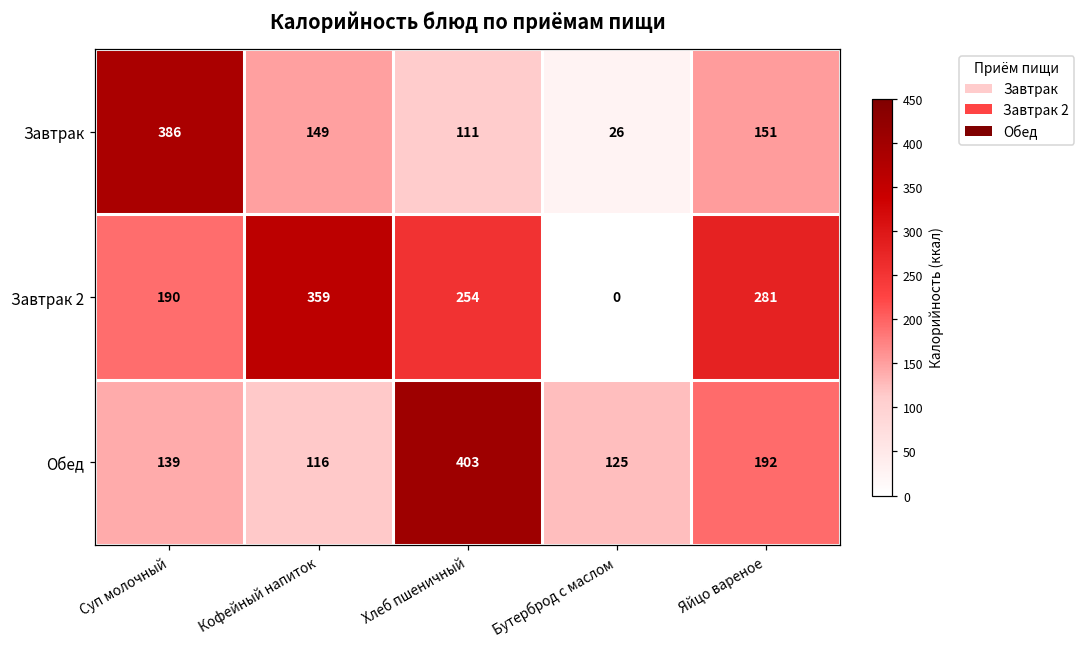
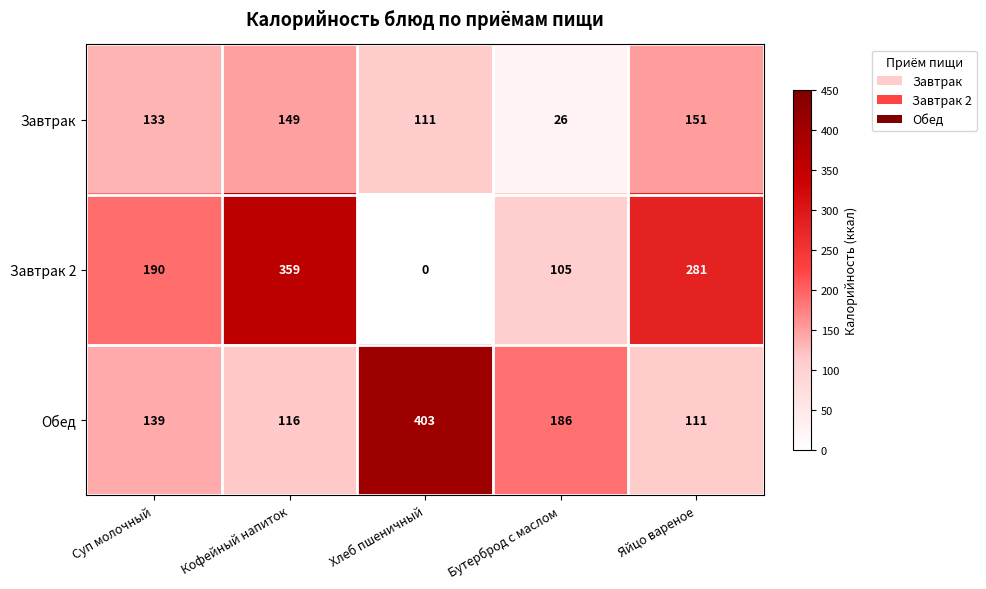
  {
    "Завтрак": {
-     "Суп молочный": 386,
+     "Суп молочный": 133,
      "Кофейный напиток": 149,
      "Хлеб пшеничный": 111,
      "Бутерброд с маслом": 26,
      "Яйцо вареное": 151
    },
    "Завтрак 2": {
      "Суп молочный": 190,
      "Кофейный напиток": 359,
-     "Хлеб пшеничный": 254,
-     "Бутерброд с маслом": 0,
+     "Хлеб пшеничный": 0,
+     "Бутерброд с маслом": 105,
      "Яйцо вареное": 281
    },
    "Обед": {
      "Суп молочный": 139,
      "Кофейный напиток": 116,
      "Хлеб пшеничный": 403,
-     "Бутерброд с маслом": 125,
-     "Яйцо вареное": 192
+     "Бутерброд с маслом": 186,
+     "Яйцо вареное": 111
    }
  }
